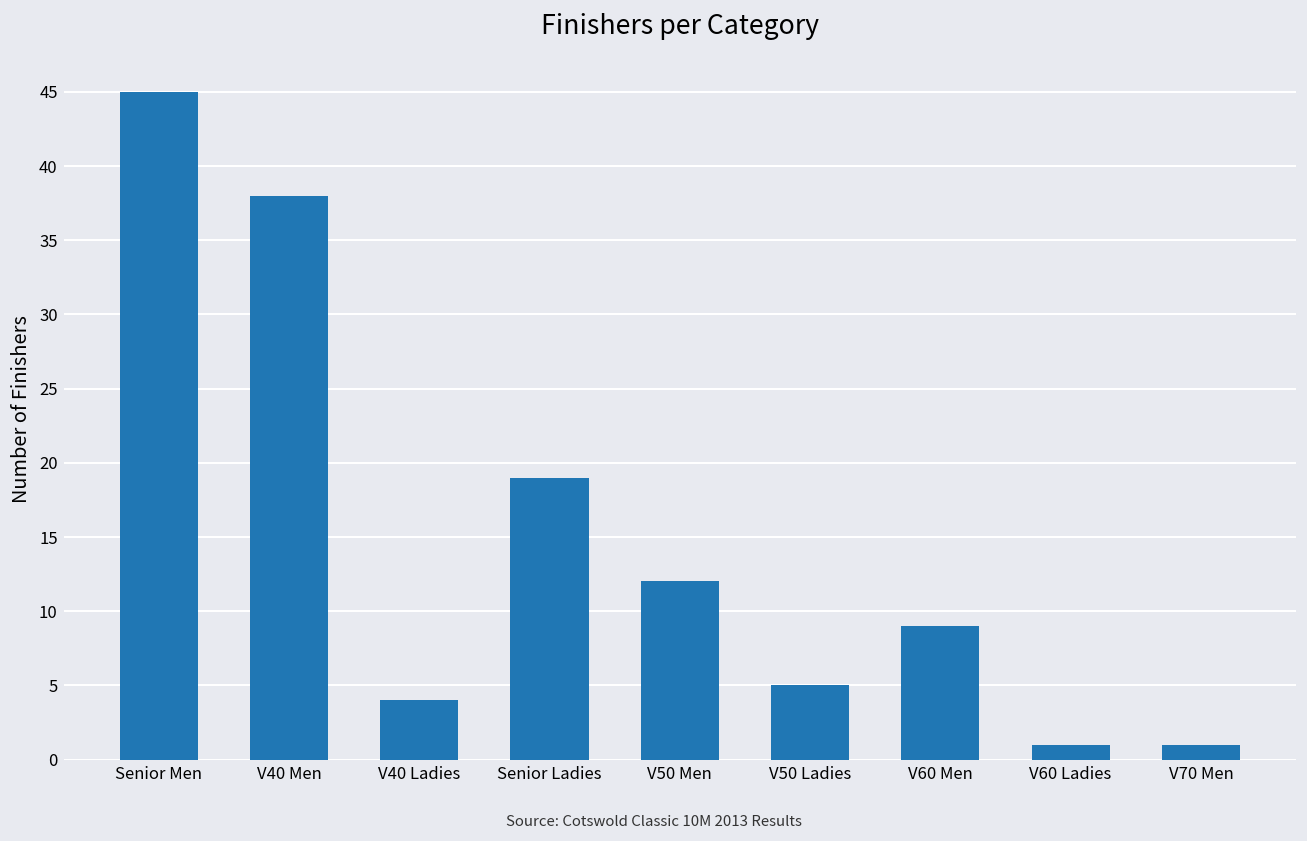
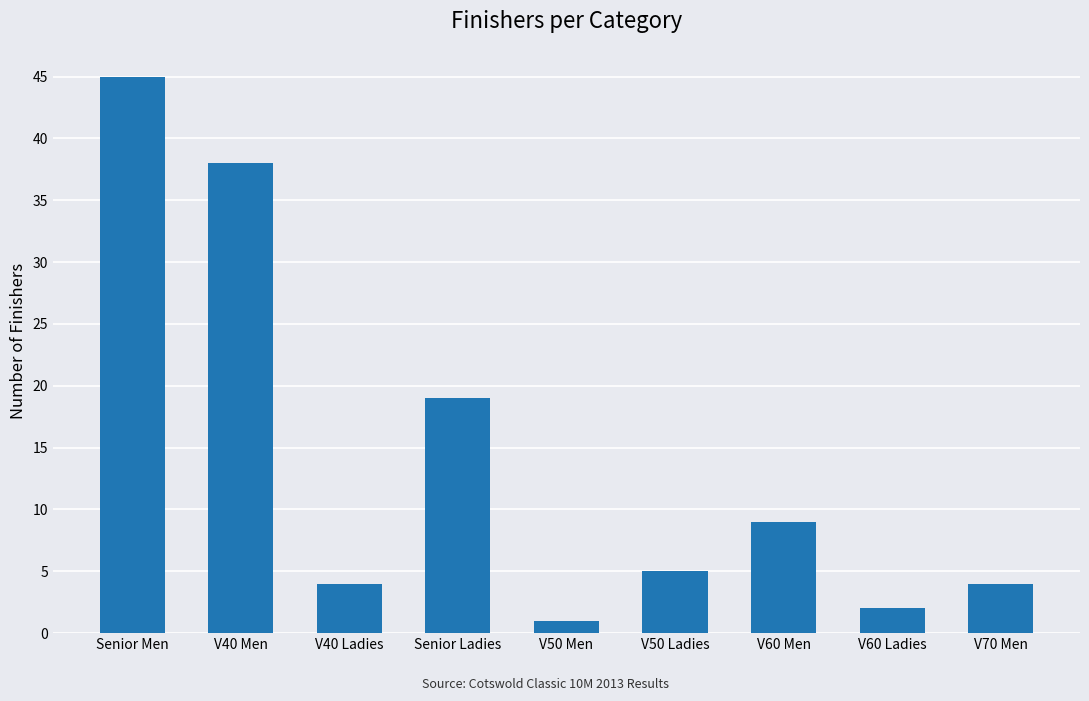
  {
    "Senior Men": 45,
    "V40 Men": 38,
    "V40 Ladies": 4,
    "Senior Ladies": 19,
-   "V50 Men": 12,
+   "V50 Men": 1,
    "V50 Ladies": 5,
    "V60 Men": 9,
-   "V60 Ladies": 1,
-   "V70 Men": 1
+   "V60 Ladies": 2,
+   "V70 Men": 4
  }
